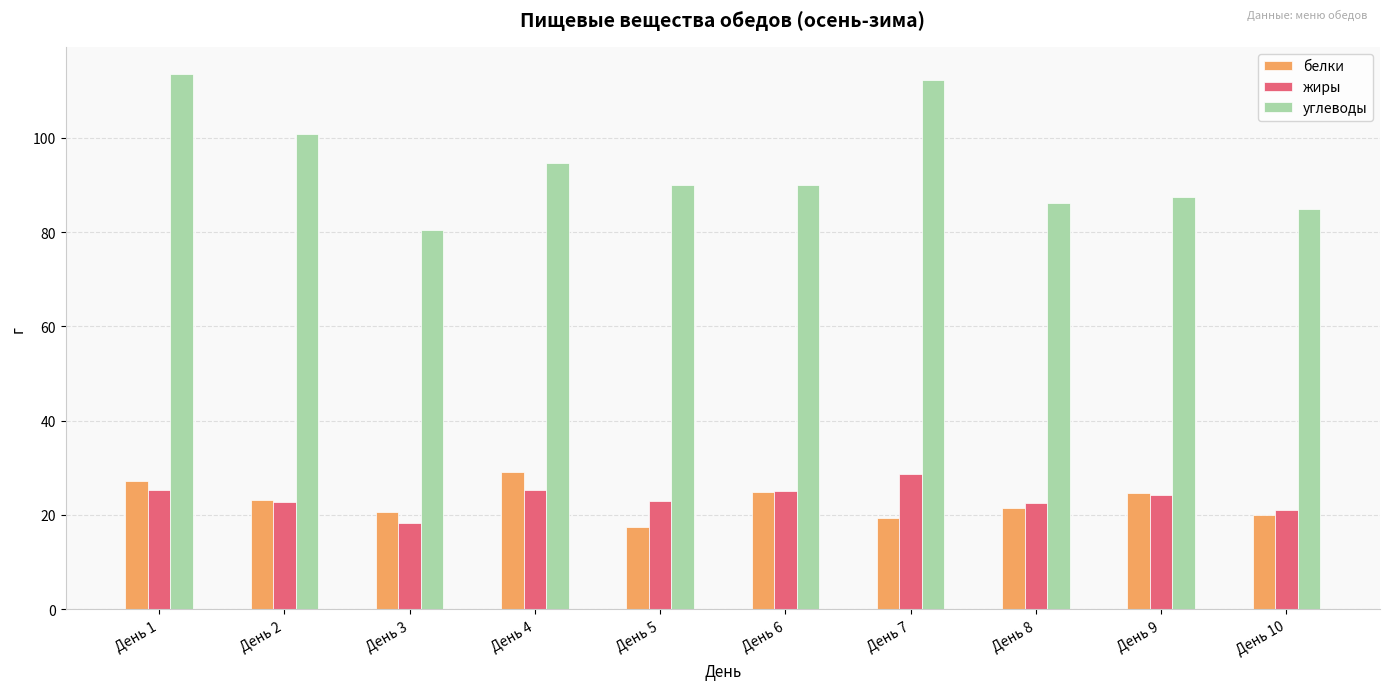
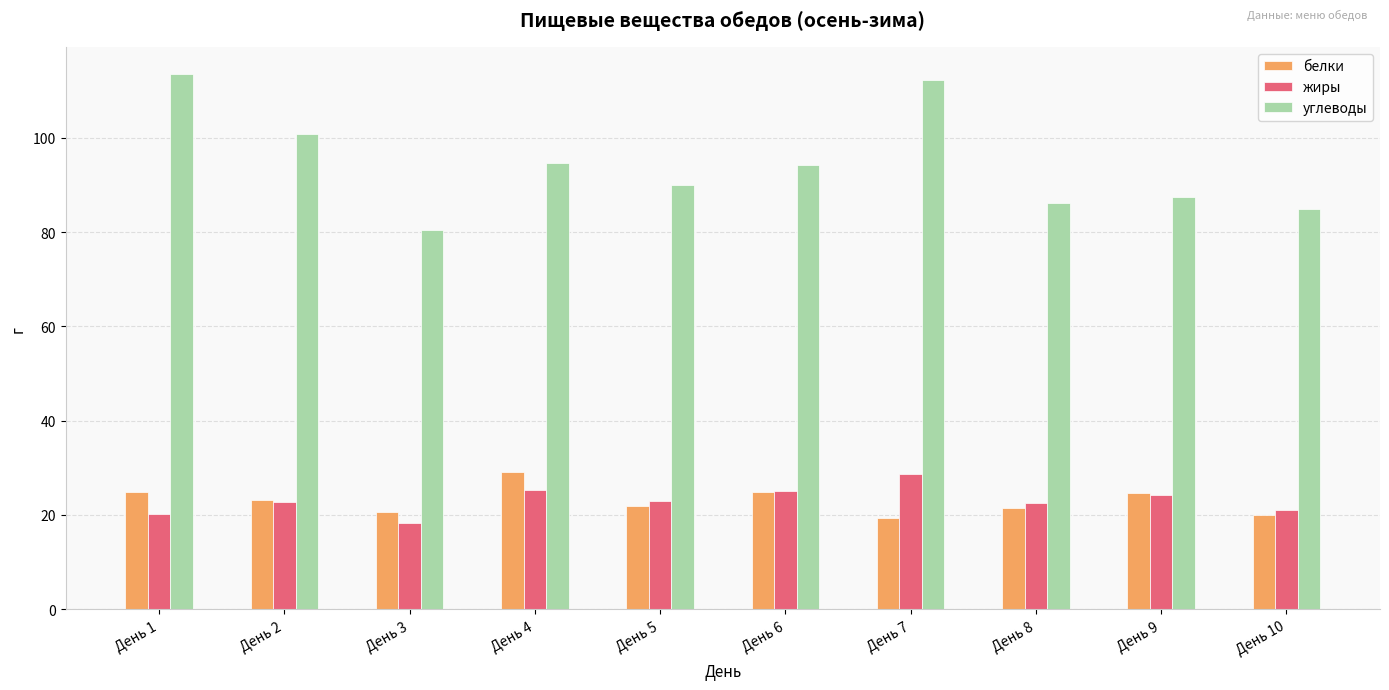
  {
    "белки": {
-     "День 1": 27,
+     "День 1": 25,
      "День 2": 23,
      "День 3": 21,
      "День 4": 29,
-     "День 5": 18,
+     "День 5": 22,
      "День 6": 25,
      "День 7": 19,
      "День 8": 22,
      "День 9": 25,
      "День 10": 20
    },
    "жиры": {
-     "День 1": 25,
+     "День 1": 20,
      "День 2": 23,
      "День 3": 18,
      "День 4": 25,
      "День 5": 23,
      "День 6": 25,
      "День 7": 29,
      "День 8": 23,
      "День 9": 24,
      "День 10": 21
    },
    "углеводы": {
      "День 1": 114,
      "День 2": 101,
      "День 3": 80,
      "День 4": 95,
      "День 5": 90,
-     "День 6": 90,
+     "День 6": 94,
      "День 7": 112,
      "День 8": 86,
      "День 9": 87,
      "День 10": 85
    }
  }
